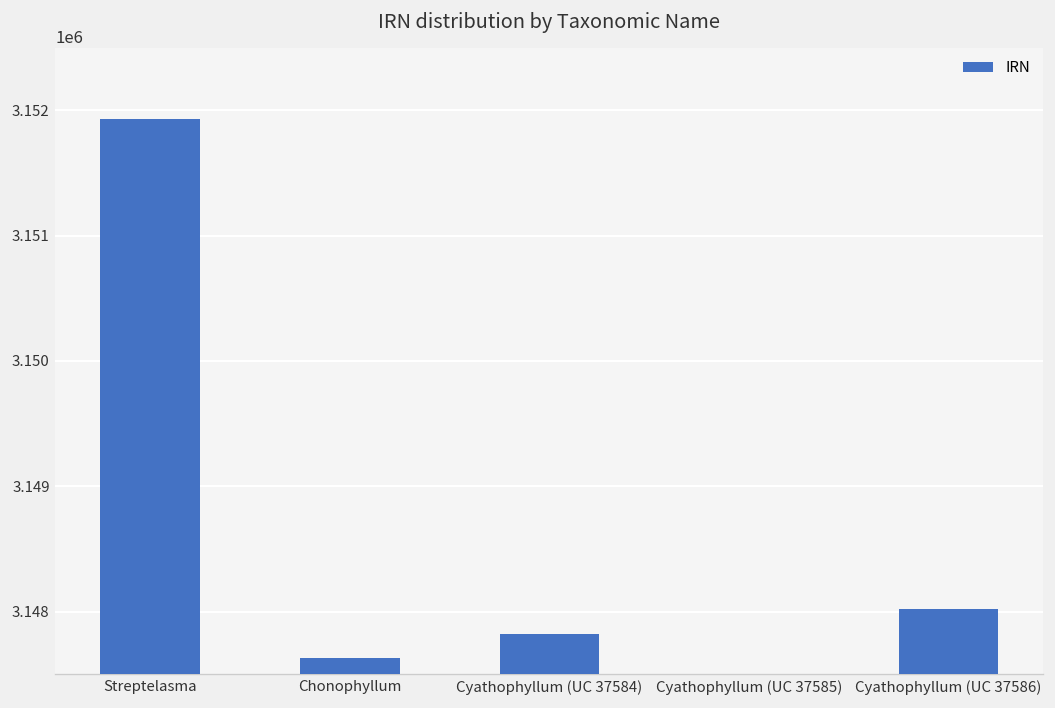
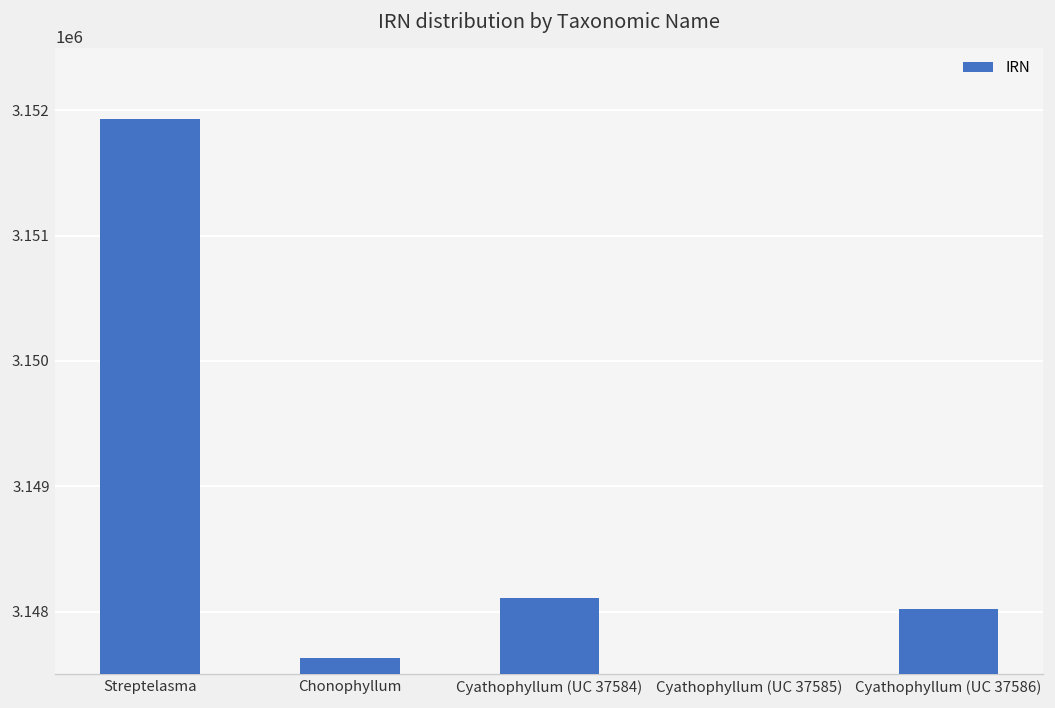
  {
    "Streptelasma": 3151930,
    "Chonophyllum": 3147630,
-   "Cyathophyllum (UC 37584)": 3147820,
+   "Cyathophyllum (UC 37584)": 3148110,
    "Cyathophyllum (UC 37586)": 3148020
  }
